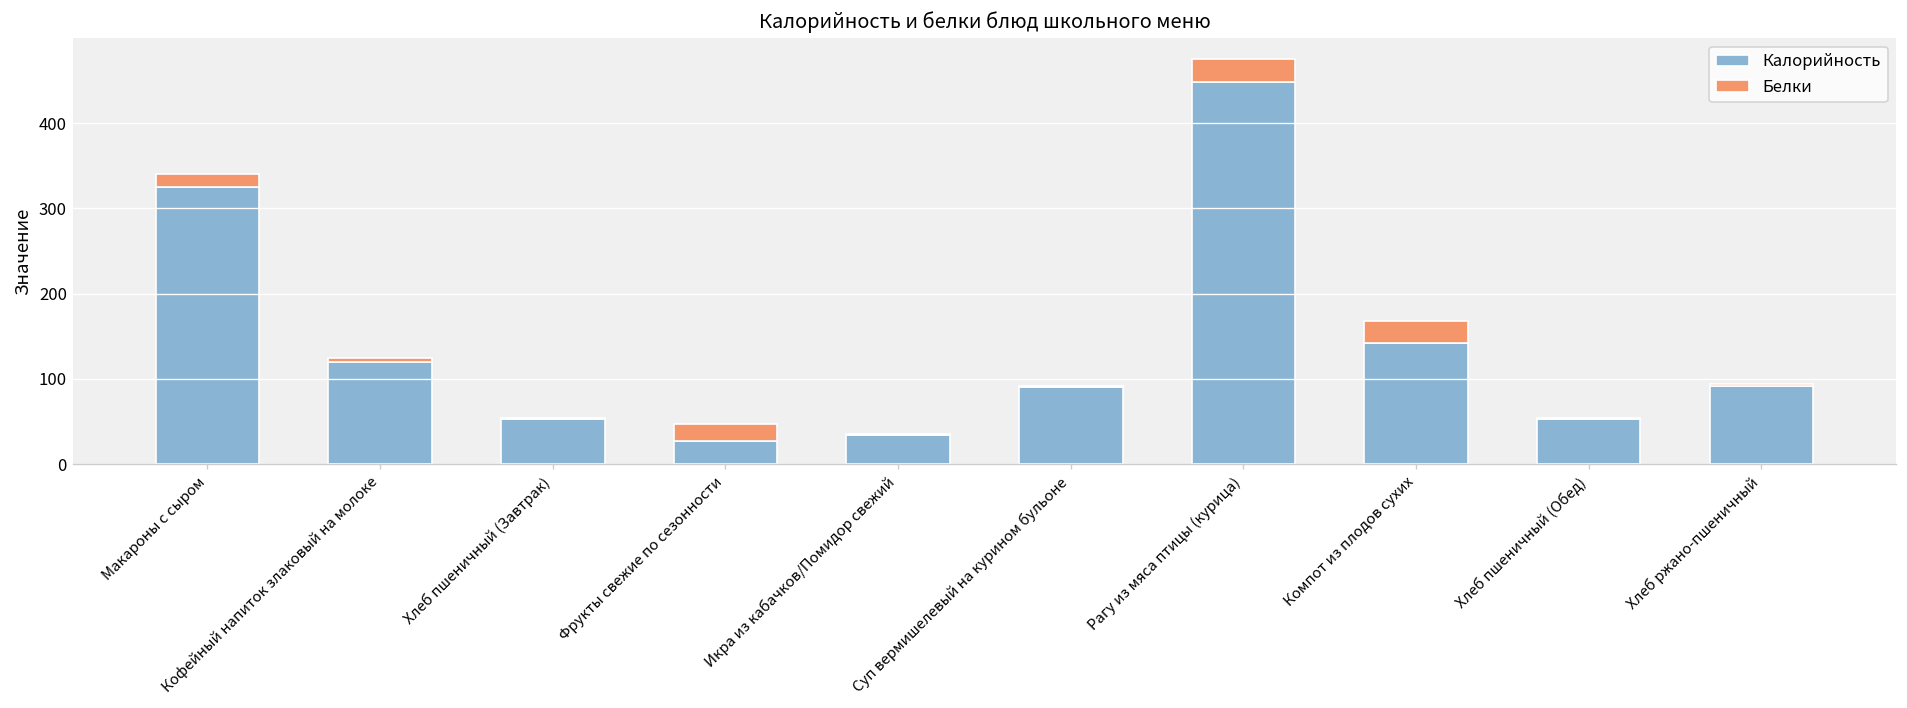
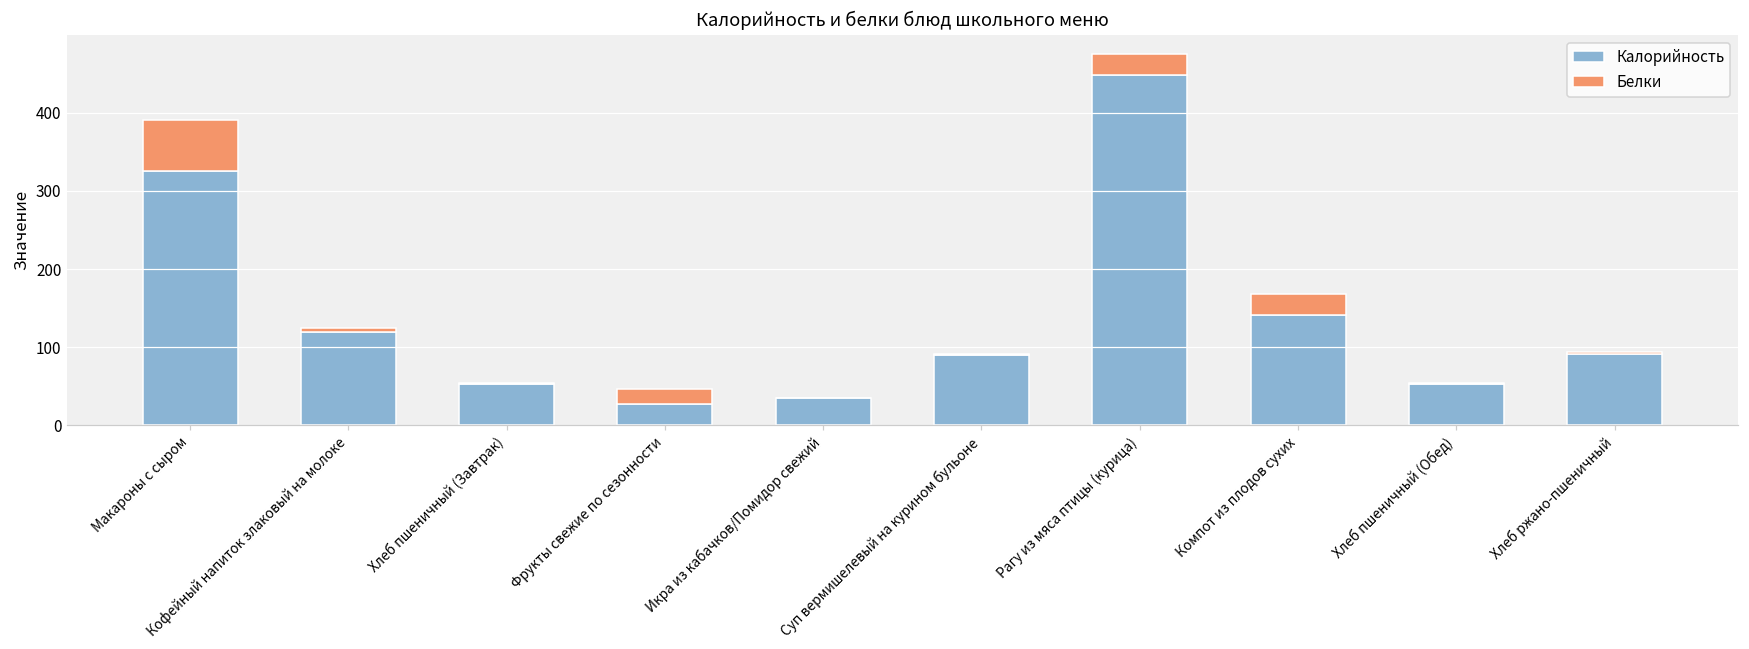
  {
    "Калорийность": {
      "Макароны с сыром": 330,
      "Кофейный напиток злаковый на молоке": 120,
      "Хлеб пшеничный (Завтрак)": 50,
      "Фрукты свежие по сезонности": 30,
      "Икра из кабачков/Помидор свежий": 30,
      "Суп вермишелевый на курином бульоне": 90,
      "Рагу из мяса птицы (курица)": 450,
      "Компот из плодов сухих": 140,
      "Хлеб пшеничный (Обед)": 50,
      "Хлеб ржано-пшеничный": 90
    },
    "Белки": {
-     "Макароны с сыром": 20,
+     "Макароны с сыром": 70,
      "Кофейный напиток злаковый на молоке": 0,
      "Фрукты свежие по сезонности": 20,
      "Рагу из мяса птицы (курица)": 30,
      "Компот из плодов сухих": 30
    }
  }
